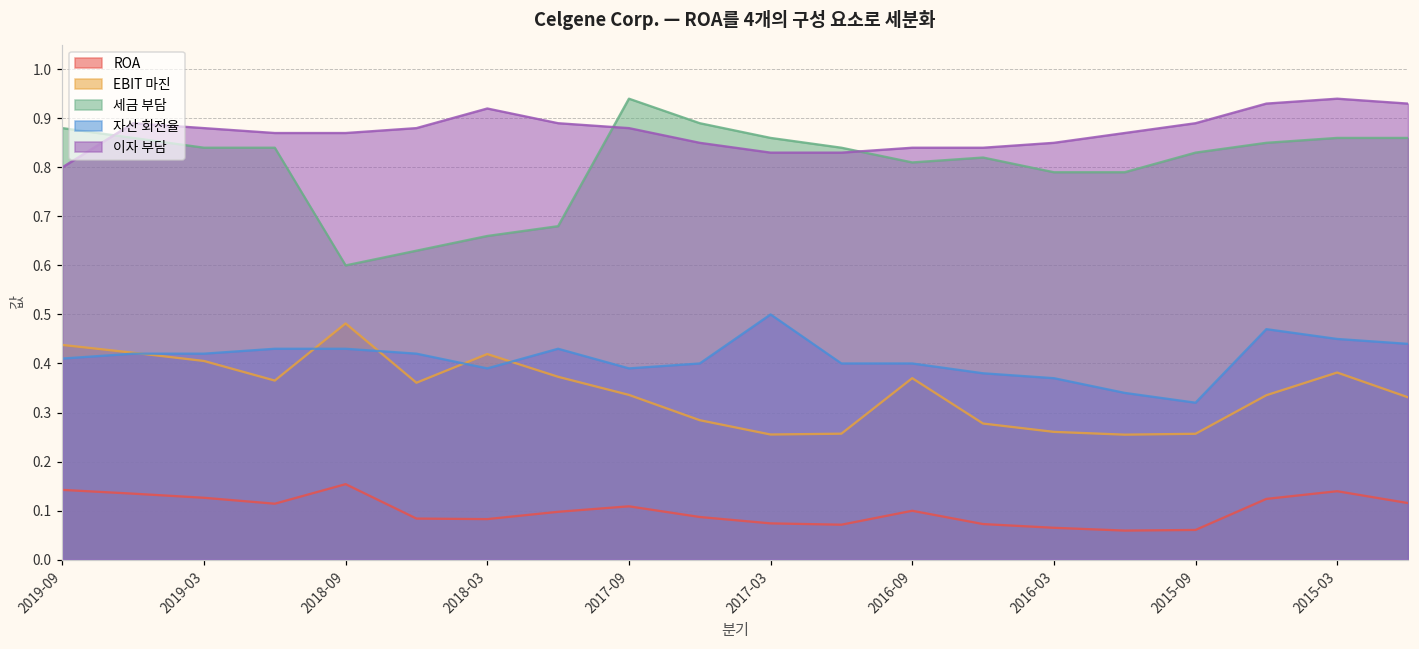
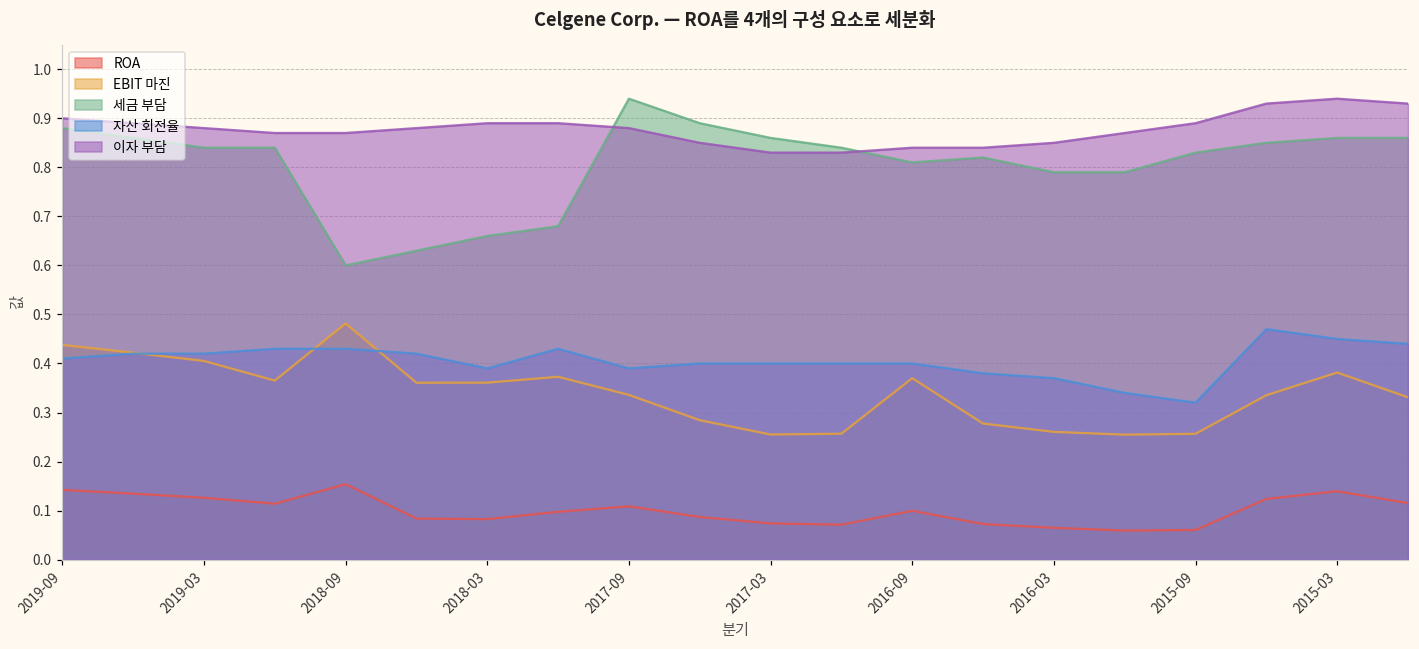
  {
    "ROA": {
      "2019-09": 0.14,
      "2019-03": 0.13,
      "2018-09": 0.15,
      "2018-03": 0.08,
      "2017-09": 0.11,
      "2017-03": 0.07,
      "2016-09": 0.10,
      "2016-03": 0.06,
      "2015-09": 0.06,
      "2015-03": 0.14
    },
    "EBIT 마진": {
      "2019-09": 0.44,
      "2019-03": 0.41,
      "2018-09": 0.48,
-     "2018-03": 0.42,
+     "2018-03": 0.36,
      "2017-09": 0.34,
      "2017-03": 0.26,
      "2016-09": 0.37,
      "2016-03": 0.26,
      "2015-09": 0.26,
      "2015-03": 0.38
    },
    "세금 부담": {
      "2019-09": 0.88,
      "2019-03": 0.84,
      "2018-09": 0.60,
      "2018-03": 0.66,
      "2017-09": 0.94,
      "2017-03": 0.86,
      "2016-09": 0.81,
      "2016-03": 0.79,
      "2015-09": 0.83,
      "2015-03": 0.86
    },
    "자산 회전율": {
      "2019-09": 0.41,
      "2019-03": 0.42,
      "2018-09": 0.43,
      "2018-03": 0.39,
      "2017-09": 0.39,
-     "2017-03": 0.5,
+     "2017-03": 0.4,
      "2016-09": 0.4,
      "2016-03": 0.37,
      "2015-09": 0.32,
      "2015-03": 0.45
    },
    "이자 부담": {
-     "2019-09": 0.8,
+     "2019-09": 0.9,
      "2019-03": 0.88,
      "2018-09": 0.87,
-     "2018-03": 0.92,
+     "2018-03": 0.89,
      "2017-09": 0.88,
      "2017-03": 0.83,
      "2016-09": 0.84,
      "2016-03": 0.85,
      "2015-09": 0.89,
      "2015-03": 0.94
    }
  }
